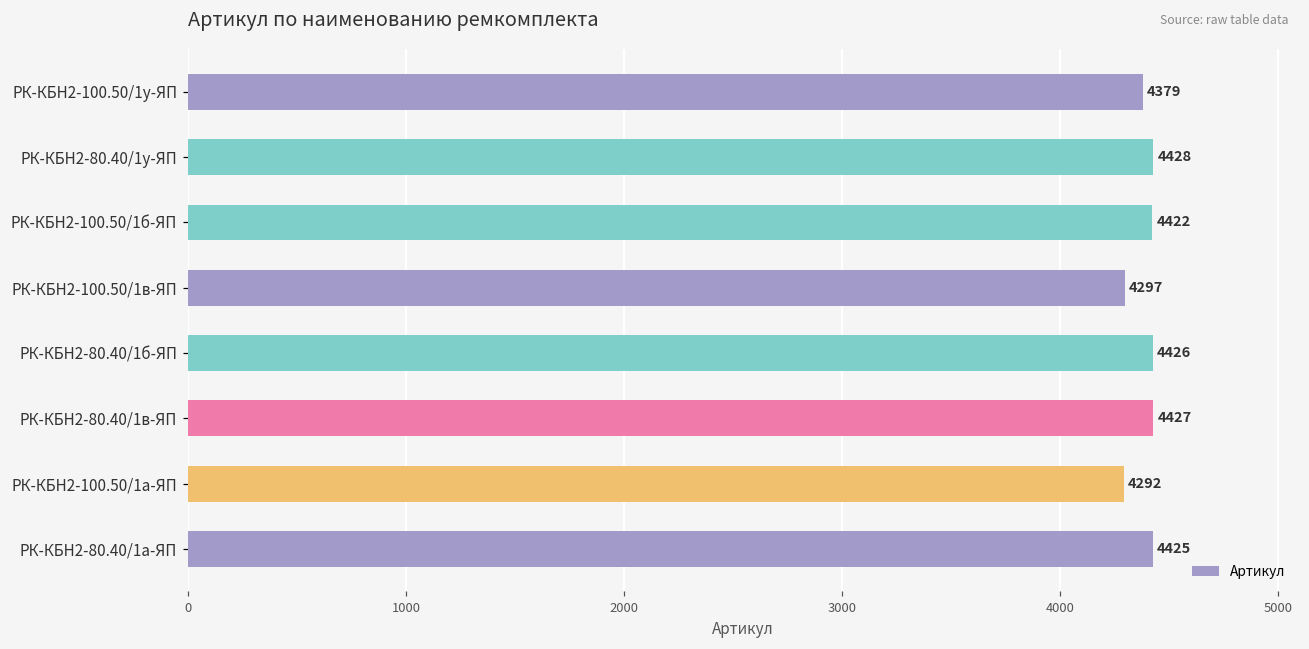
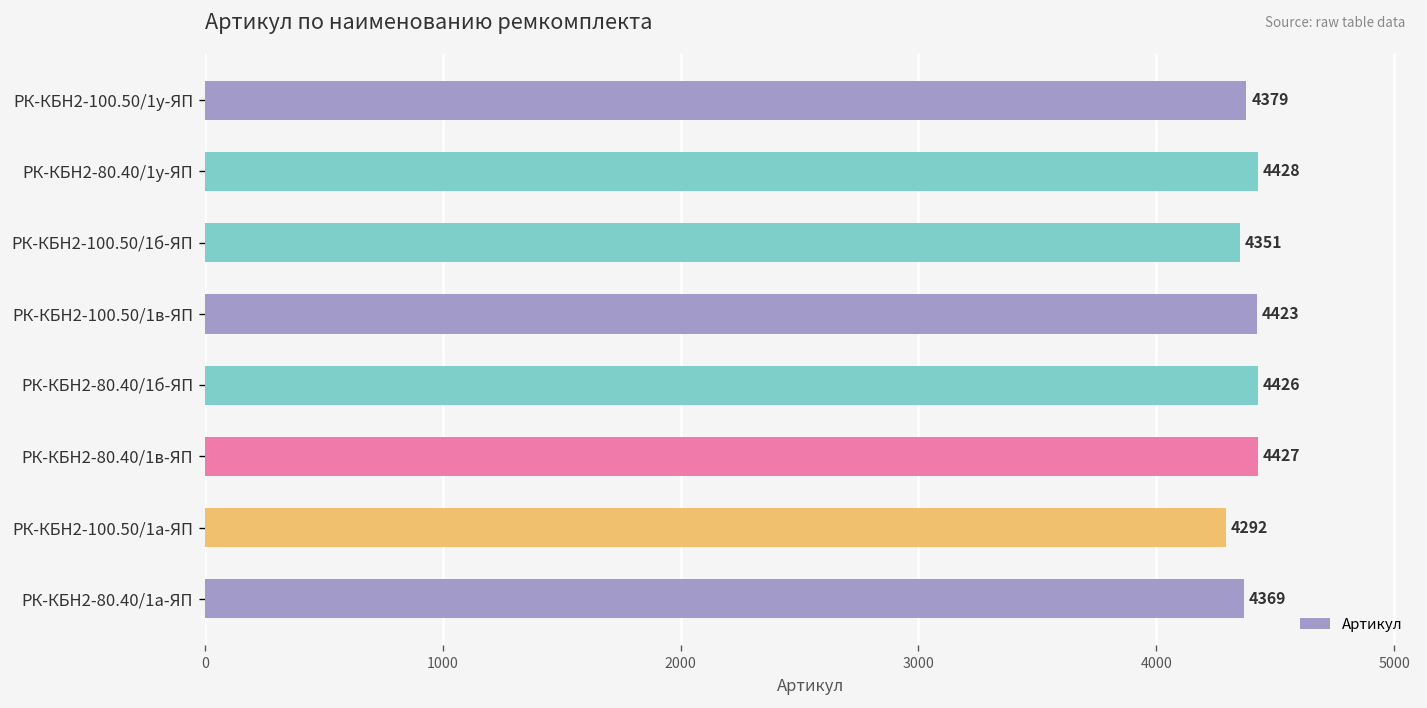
  {
    "РК-КБН2-100.50/1у-ЯП": 4379,
    "РК-КБН2-80.40/1у-ЯП": 4428,
-   "РК-КБН2-100.50/1б-ЯП": 4422,
-   "РК-КБН2-100.50/1в-ЯП": 4297,
+   "РК-КБН2-100.50/1б-ЯП": 4351,
+   "РК-КБН2-100.50/1в-ЯП": 4423,
    "РК-КБН2-80.40/1б-ЯП": 4426,
    "РК-КБН2-80.40/1в-ЯП": 4427,
    "РК-КБН2-100.50/1а-ЯП": 4292,
-   "РК-КБН2-80.40/1а-ЯП": 4425
+   "РК-КБН2-80.40/1а-ЯП": 4369
  }
